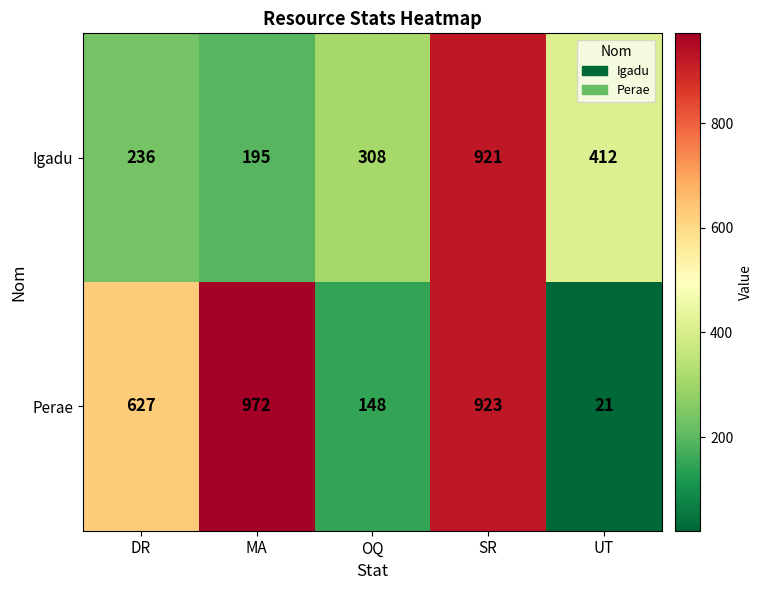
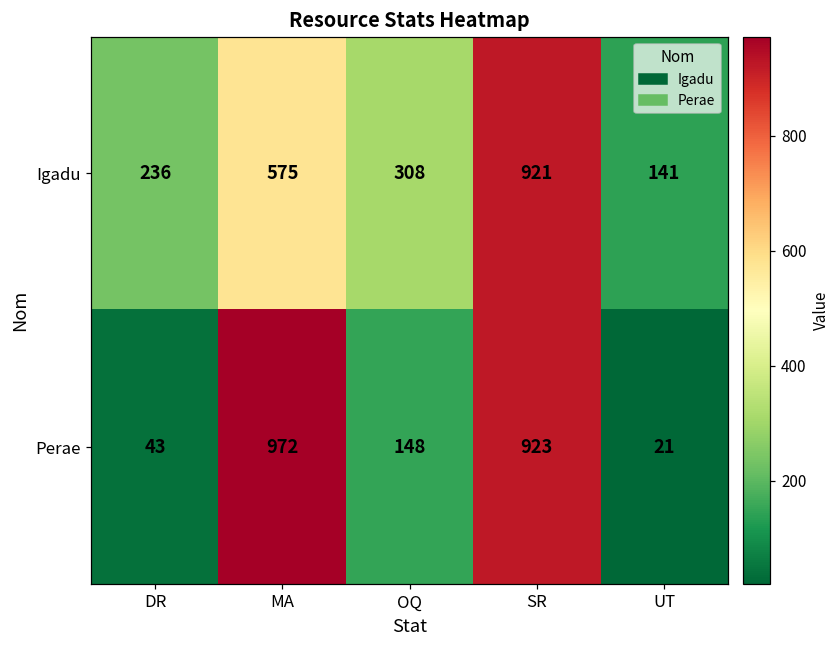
  {
    "Igadu": {
      "DR": 236,
-     "MA": 195,
+     "MA": 575,
      "OQ": 308,
      "SR": 921,
-     "UT": 412
+     "UT": 141
    },
    "Perae": {
-     "DR": 627,
+     "DR": 43,
      "MA": 972,
      "OQ": 148,
      "SR": 923,
      "UT": 21
    }
  }
